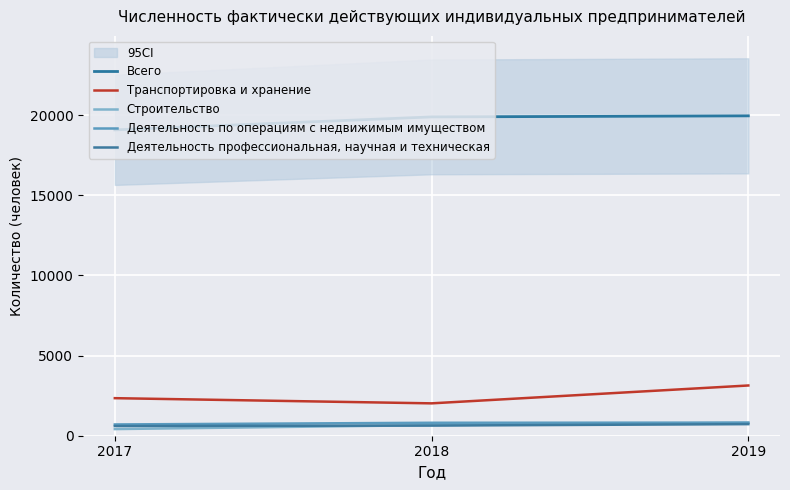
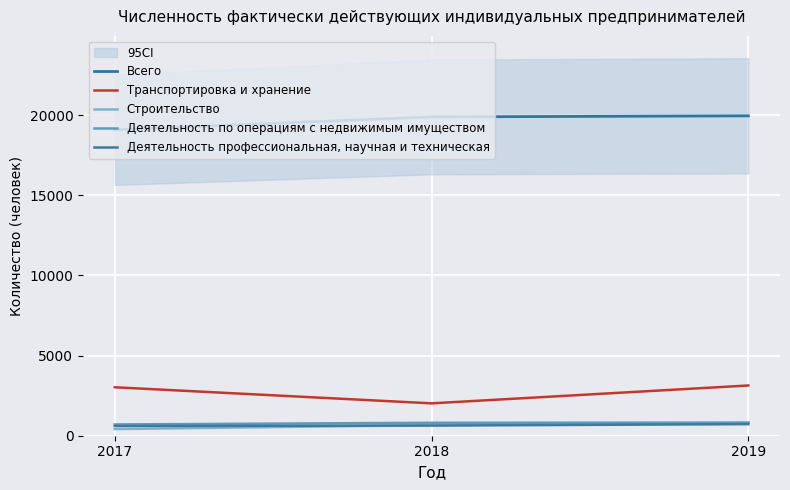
  {
    "Транспортировка и хранение": {
-     "2017": 2300,
+     "2017": 3000,
      "2018": 2000,
      "2019": 3100
    }
  }
